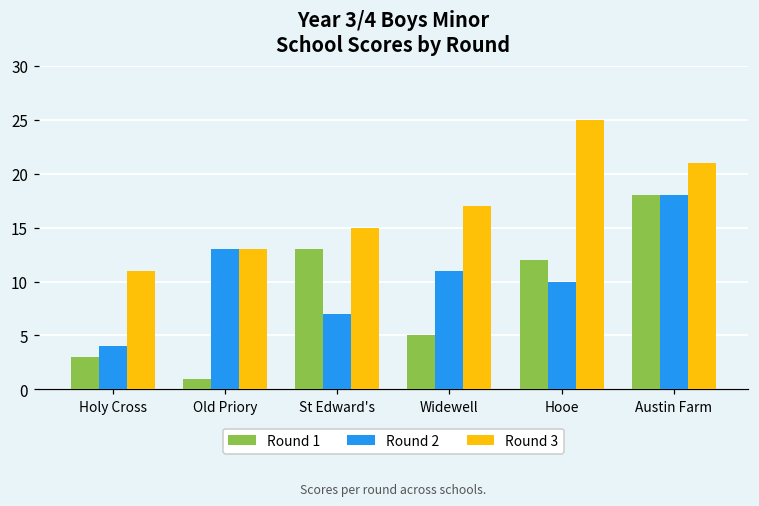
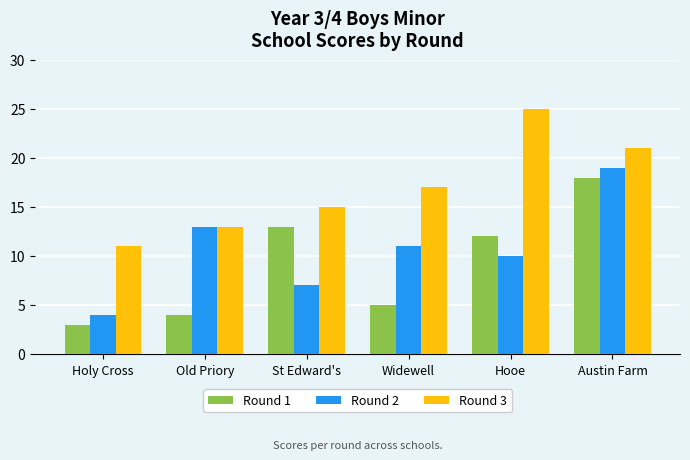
  {
    "Round 1": {
      "Holy Cross": 3,
-     "Old Priory": 1,
+     "Old Priory": 4,
      "St Edward's": 13,
      "Widewell": 5,
      "Hooe": 12,
      "Austin Farm": 18
    },
    "Round 2": {
      "Holy Cross": 4,
      "Old Priory": 13,
      "St Edward's": 7,
      "Widewell": 11,
      "Hooe": 10,
-     "Austin Farm": 18
+     "Austin Farm": 19
    },
    "Round 3": {
      "Holy Cross": 11,
      "Old Priory": 13,
      "St Edward's": 15,
      "Widewell": 17,
      "Hooe": 25,
      "Austin Farm": 21
    }
  }
